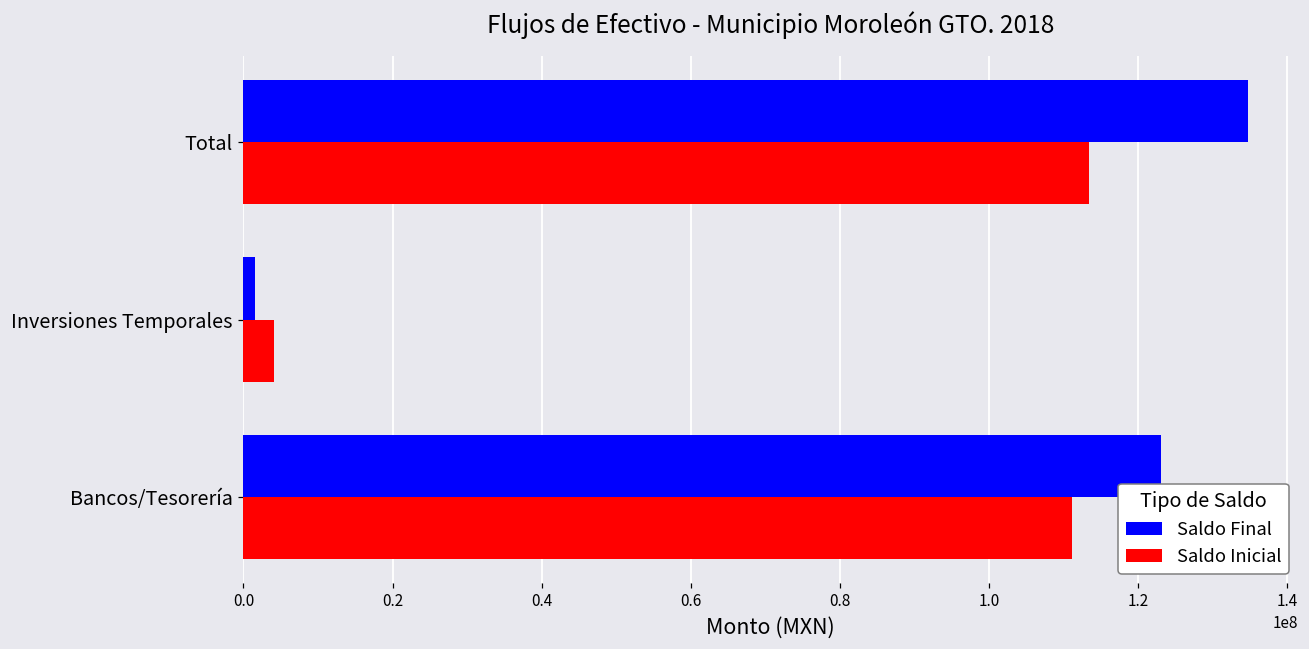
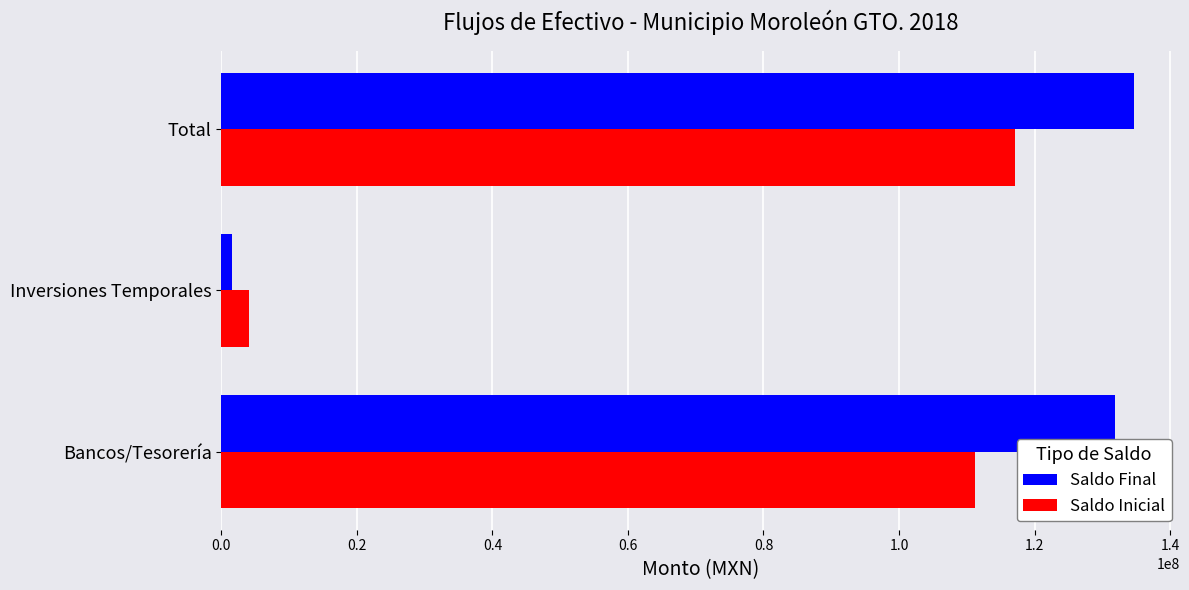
  {
    "Saldo Final": {
      "Total": 135000000,
      "Inversiones Temporales": 2000000,
-     "Bancos/Tesorería": 123000000
+     "Bancos/Tesorería": 132000000
    },
    "Saldo Inicial": {
-     "Total": 113000000,
+     "Total": 117000000,
      "Inversiones Temporales": 4000000,
      "Bancos/Tesorería": 111000000
    }
  }
